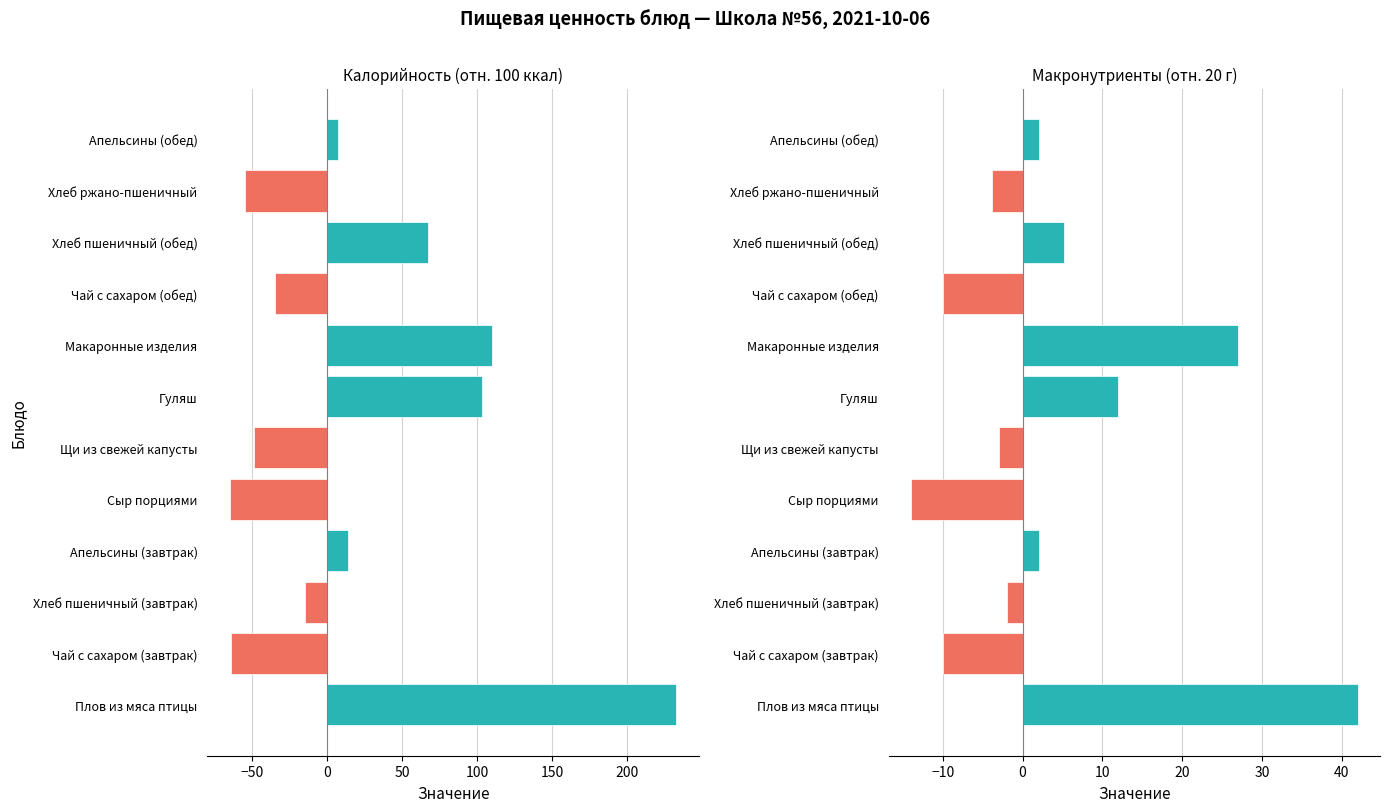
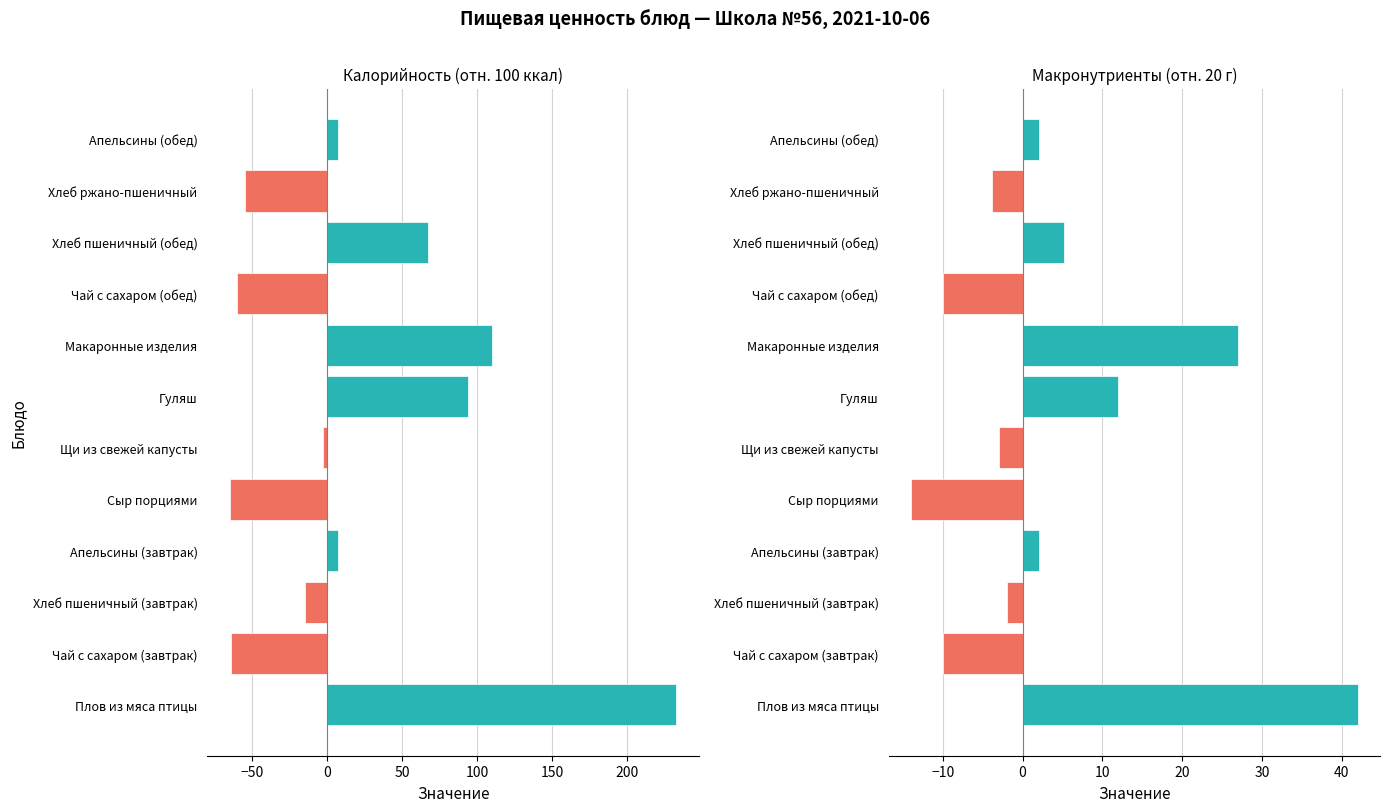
  {
    "Калорийность (отн. 100 ккал)": {
      "Апельсины (обед)": 7,
      "Хлеб ржано-пшеничный": -55,
      "Хлеб пшеничный (обед)": 67,
-     "Чай с сахаром (обед)": -35,
+     "Чай с сахаром (обед)": -60,
      "Макаронные изделия": 110,
-     "Гуляш": 103,
-     "Щи из свежей капусты": -49,
+     "Гуляш": 94,
+     "Щи из свежей капусты": -3,
      "Сыр порциями": -65,
-     "Апельсины (завтрак)": 14,
+     "Апельсины (завтрак)": 7,
      "Хлеб пшеничный (завтрак)": -15,
      "Чай с сахаром (завтрак)": -64,
      "Плов из мяса птицы": 233
    },
    "Макронутриенты (отн. 20 г)": {
      "Апельсины (обед)": 2,
      "Хлеб ржано-пшеничный": -4,
      "Хлеб пшеничный (обед)": 5,
      "Чай с сахаром (обед)": -10,
      "Макаронные изделия": 27,
      "Гуляш": 12,
      "Щи из свежей капусты": -3,
      "Сыр порциями": -14,
      "Апельсины (завтрак)": 2,
      "Хлеб пшеничный (завтрак)": -2,
      "Чай с сахаром (завтрак)": -10,
      "Плов из мяса птицы": 42
    }
  }
